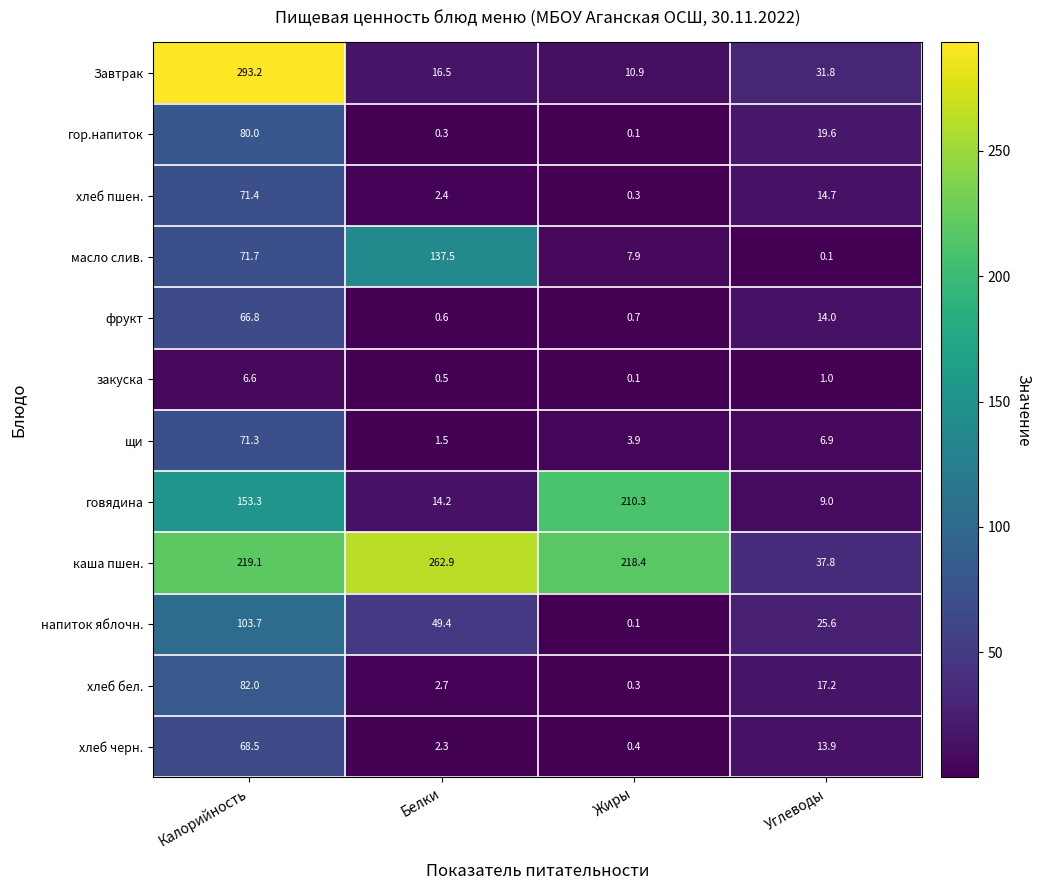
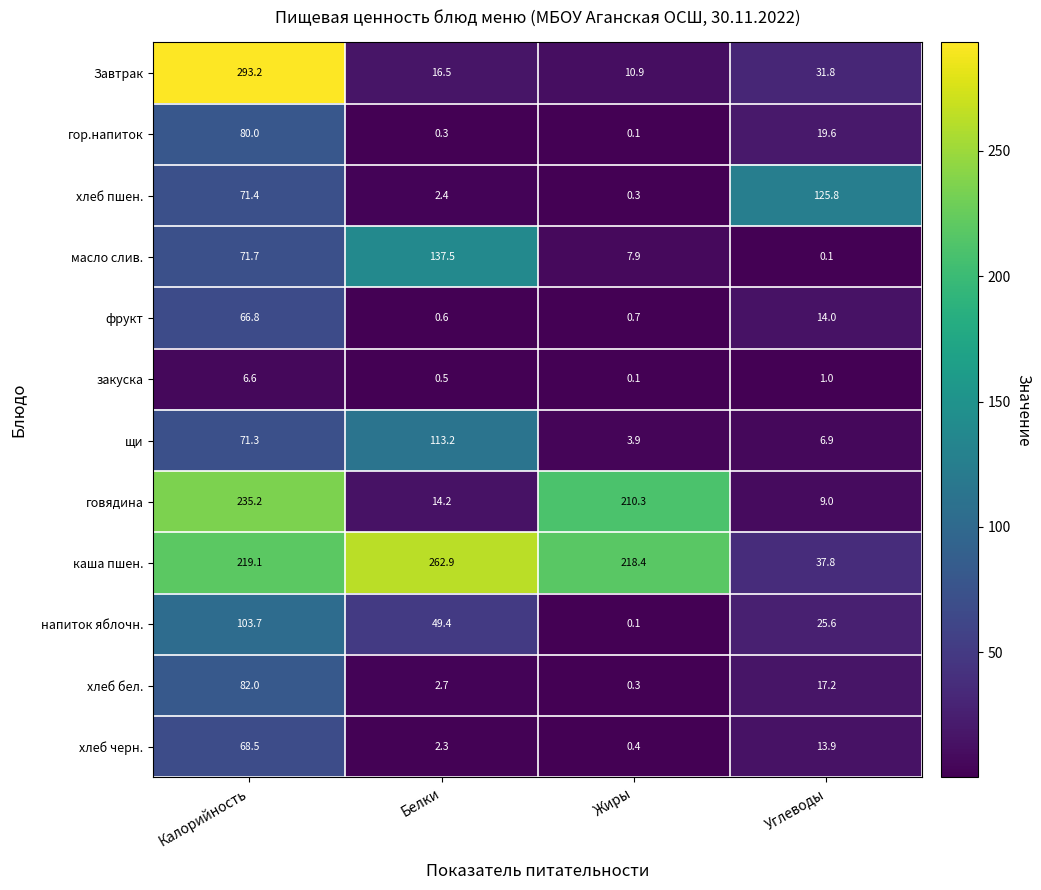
  {
    "Завтрак": {
      "Калорийность": 293.2,
      "Белки": 16.5,
      "Жиры": 10.9,
      "Углеводы": 31.8
    },
    "гор.напиток": {
      "Калорийность": 80.0,
      "Белки": 0.3,
      "Жиры": 0.1,
      "Углеводы": 19.6
    },
    "хлеб пшен.": {
      "Калорийность": 71.4,
      "Белки": 2.4,
      "Жиры": 0.3,
-     "Углеводы": 14.7
+     "Углеводы": 125.8
    },
    "масло слив.": {
      "Калорийность": 71.7,
      "Белки": 137.5,
      "Жиры": 7.9,
      "Углеводы": 0.1
    },
    "фрукт": {
      "Калорийность": 66.8,
      "Белки": 0.6,
      "Жиры": 0.7,
      "Углеводы": 14.0
    },
    "закуска": {
      "Калорийность": 6.6,
      "Белки": 0.5,
      "Жиры": 0.1,
      "Углеводы": 1.0
    },
    "щи": {
      "Калорийность": 71.3,
-     "Белки": 1.5,
+     "Белки": 113.2,
      "Жиры": 3.9,
      "Углеводы": 6.9
    },
    "говядина": {
-     "Калорийность": 153.3,
+     "Калорийность": 235.2,
      "Белки": 14.2,
      "Жиры": 210.3,
      "Углеводы": 9.0
    },
    "каша пшен.": {
      "Калорийность": 219.1,
      "Белки": 262.9,
      "Жиры": 218.4,
      "Углеводы": 37.8
    },
    "напиток яблочн.": {
      "Калорийность": 103.7,
      "Белки": 49.4,
      "Жиры": 0.1,
      "Углеводы": 25.6
    },
    "хлеб бел.": {
      "Калорийность": 82.0,
      "Белки": 2.7,
      "Жиры": 0.3,
      "Углеводы": 17.2
    },
    "хлеб черн.": {
      "Калорийность": 68.5,
      "Белки": 2.3,
      "Жиры": 0.4,
      "Углеводы": 13.9
    }
  }
